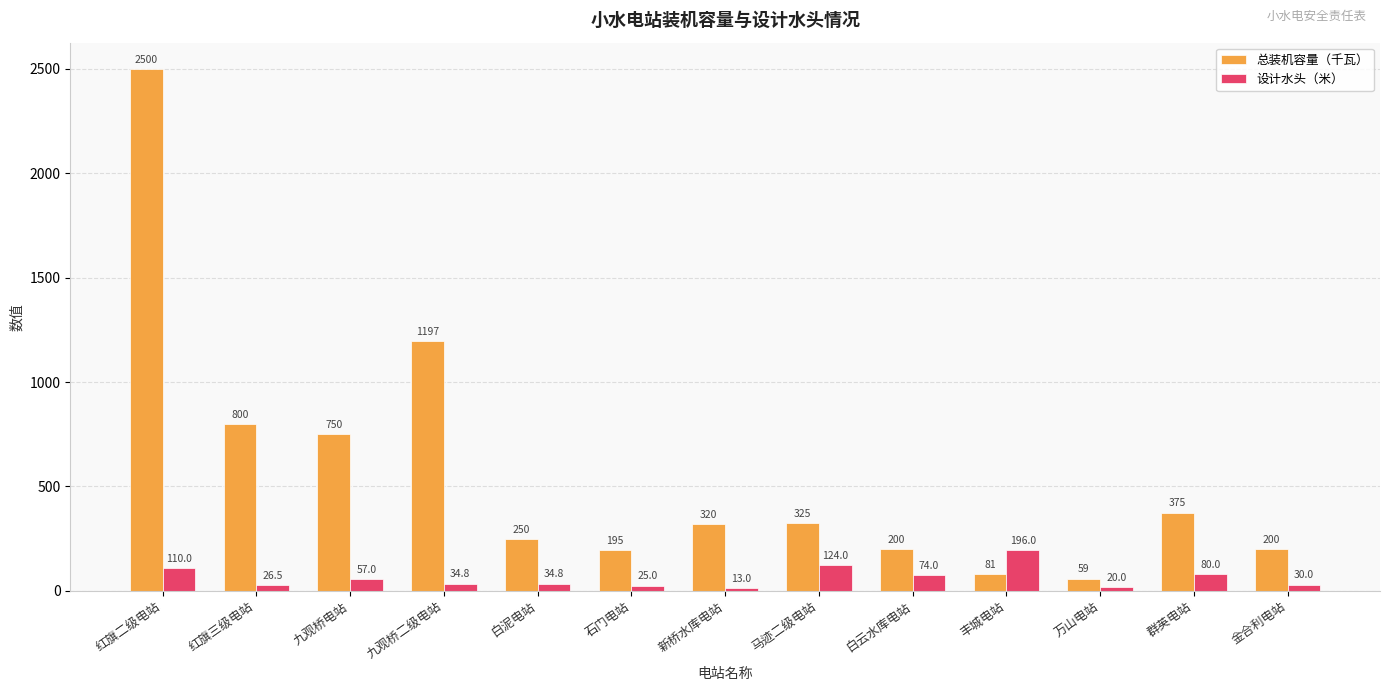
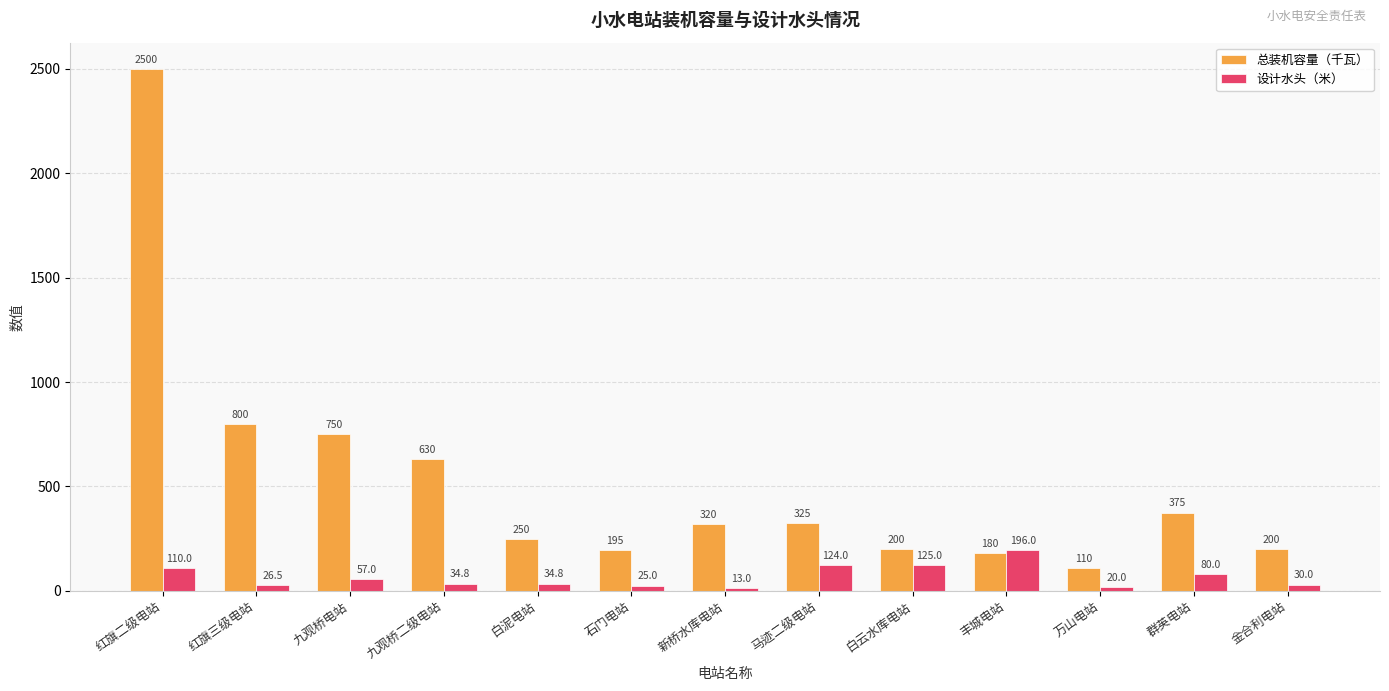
  {
    "总装机容量（千瓦）": {
      "红旗二级电站": 2500,
      "红旗三级电站": 800,
      "九观桥电站": 750,
-     "九观桥二级电站": 1197,
+     "九观桥二级电站": 630,
      "白泥电站": 250,
      "石门电站": 195,
      "新桥水库电站": 320,
      "马迹二级电站": 325,
      "白云水库电站": 200,
-     "丰城电站": 81,
-     "万山电站": 59,
+     "丰城电站": 180,
+     "万山电站": 110,
      "群英电站": 375,
      "金合利电站": 200
    },
    "设计水头（米）": {
      "红旗二级电站": 110.0,
      "红旗三级电站": 26.5,
      "九观桥电站": 57.0,
      "九观桥二级电站": 34.8,
      "白泥电站": 34.8,
      "石门电站": 25.0,
      "新桥水库电站": 13.0,
      "马迹二级电站": 124.0,
-     "白云水库电站": 74.0,
+     "白云水库电站": 125.0,
      "丰城电站": 196.0,
      "万山电站": 20.0,
      "群英电站": 80.0,
      "金合利电站": 30.0
    }
  }
